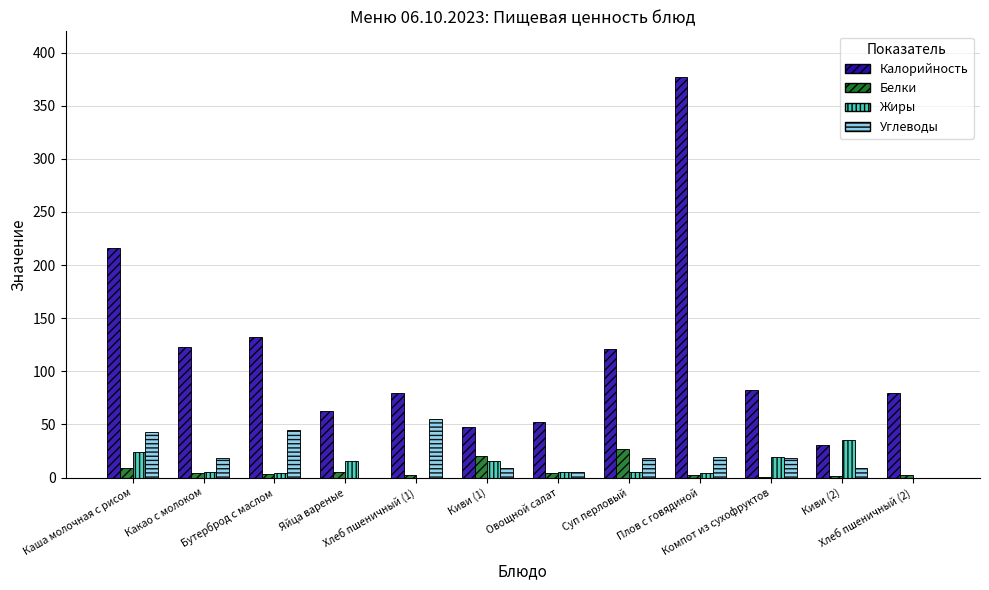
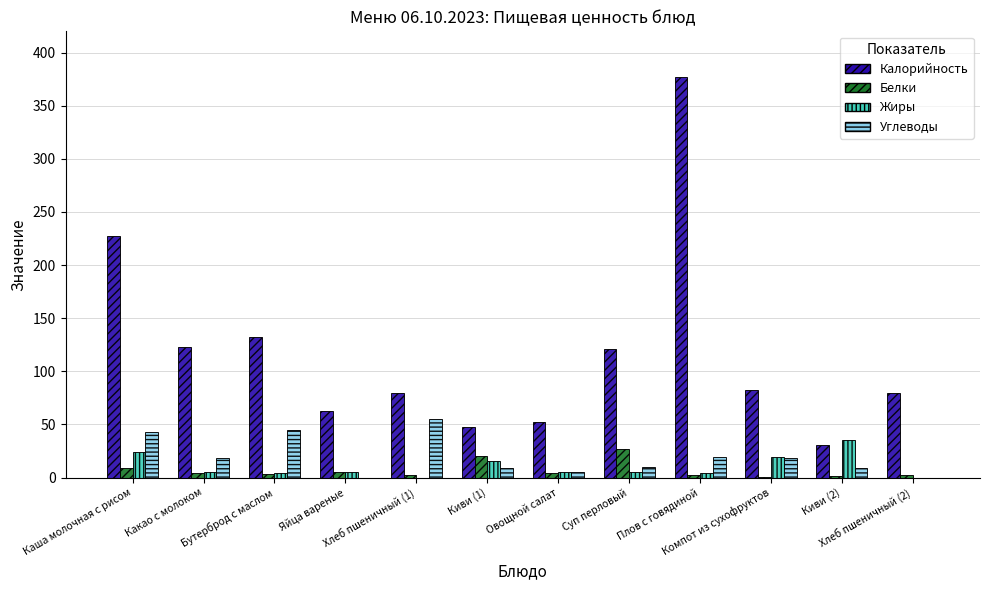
  {
    "Калорийность": {
-     "Каша молочная с рисом": 216,
+     "Каша молочная с рисом": 227,
      "Какао с молоком": 123,
      "Бутерброд с маслом": 132,
      "Яйца вареные": 63,
      "Хлеб пшеничный (1)": 80,
      "Киви (1)": 48,
      "Овощной салат": 52,
      "Суп перловый": 121,
      "Плов с говядиной": 377,
      "Компот из сухофруктов": 82,
      "Киви (2)": 31,
      "Хлеб пшеничный (2)": 80
    },
    "Белки": {
      "Каша молочная с рисом": 9,
      "Какао с молоком": 4,
      "Бутерброд с маслом": 3,
      "Яйца вареные": 5,
      "Киви (1)": 20,
      "Овощной салат": 4,
      "Суп перловый": 27
    },
    "Жиры": {
      "Каша молочная с рисом": 24,
      "Какао с молоком": 5,
      "Бутерброд с маслом": 4,
-     "Яйца вареные": 16,
+     "Яйца вареные": 5,
      "Хлеб пшеничный (1)": 0,
      "Киви (1)": 16,
      "Овощной салат": 5,
      "Суп перловый": 5,
      "Плов с говядиной": 4,
      "Компот из сухофруктов": 19,
      "Киви (2)": 35,
      "Хлеб пшеничный (2)": 0
    },
    "Углеводы": {
      "Каша молочная с рисом": 43,
      "Какао с молоком": 18,
      "Бутерброд с маслом": 45,
      "Яйца вареные": 0,
      "Хлеб пшеничный (1)": 55,
      "Киви (1)": 9,
      "Овощной салат": 5,
-     "Суп перловый": 18,
+     "Суп перловый": 10,
      "Плов с говядиной": 19,
      "Компот из сухофруктов": 18,
      "Киви (2)": 9,
      "Хлеб пшеничный (2)": 0
    }
  }
